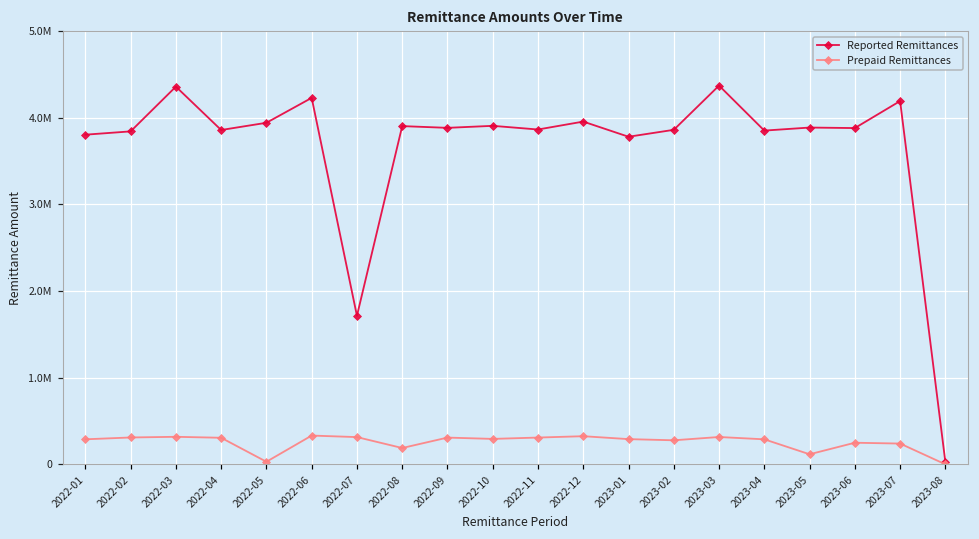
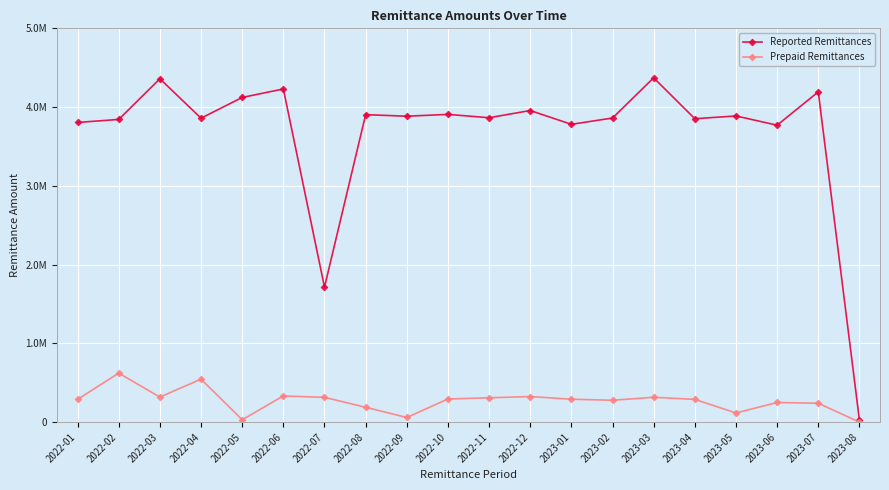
  {
    "Reported Remittances": {
      "2022-01": 3800000,
      "2022-02": 3800000,
      "2022-03": 4400000,
      "2022-04": 3900000,
-     "2022-05": 3900000,
+     "2022-05": 4100000,
      "2022-06": 4200000,
      "2022-07": 1700000,
      "2022-08": 3900000,
      "2022-09": 3900000,
      "2022-10": 3900000,
      "2022-11": 3900000,
      "2022-12": 4000000,
      "2023-01": 3800000,
      "2023-02": 3900000,
      "2023-03": 4400000,
      "2023-04": 3900000,
      "2023-05": 3900000,
-     "2023-06": 3900000,
+     "2023-06": 3800000,
      "2023-07": 4200000
    },
    "Prepaid Remittances": {
      "2022-01": 300000,
-     "2022-02": 300000,
+     "2022-02": 600000,
      "2022-03": 300000,
-     "2022-04": 300000,
+     "2022-04": 500000,
      "2022-05": 0,
      "2022-06": 300000,
      "2022-07": 300000,
      "2022-08": 200000,
-     "2022-09": 300000,
+     "2022-09": 100000,
      "2022-10": 300000,
      "2022-11": 300000,
      "2022-12": 300000,
      "2023-01": 300000,
      "2023-02": 300000,
      "2023-03": 300000,
      "2023-04": 300000,
      "2023-05": 100000,
      "2023-06": 200000,
      "2023-07": 200000
    }
  }
